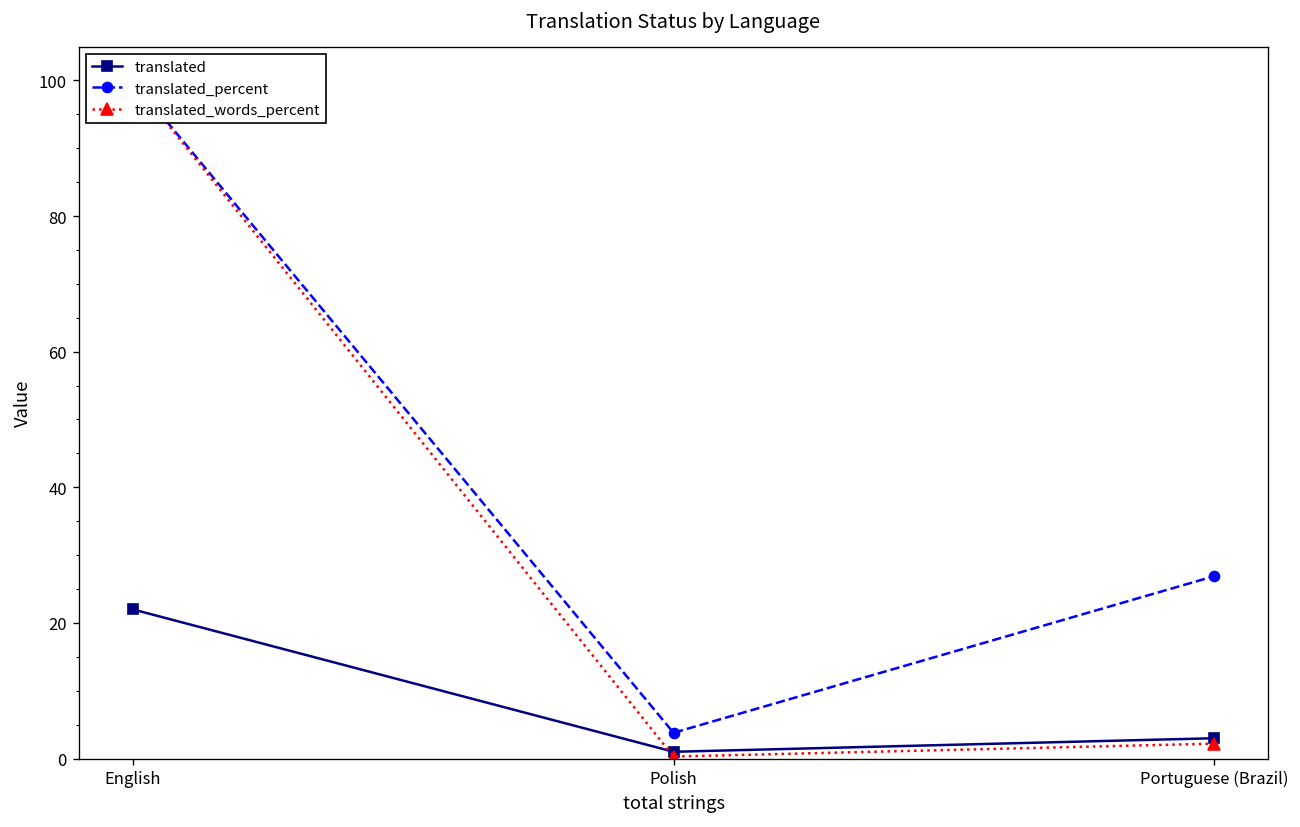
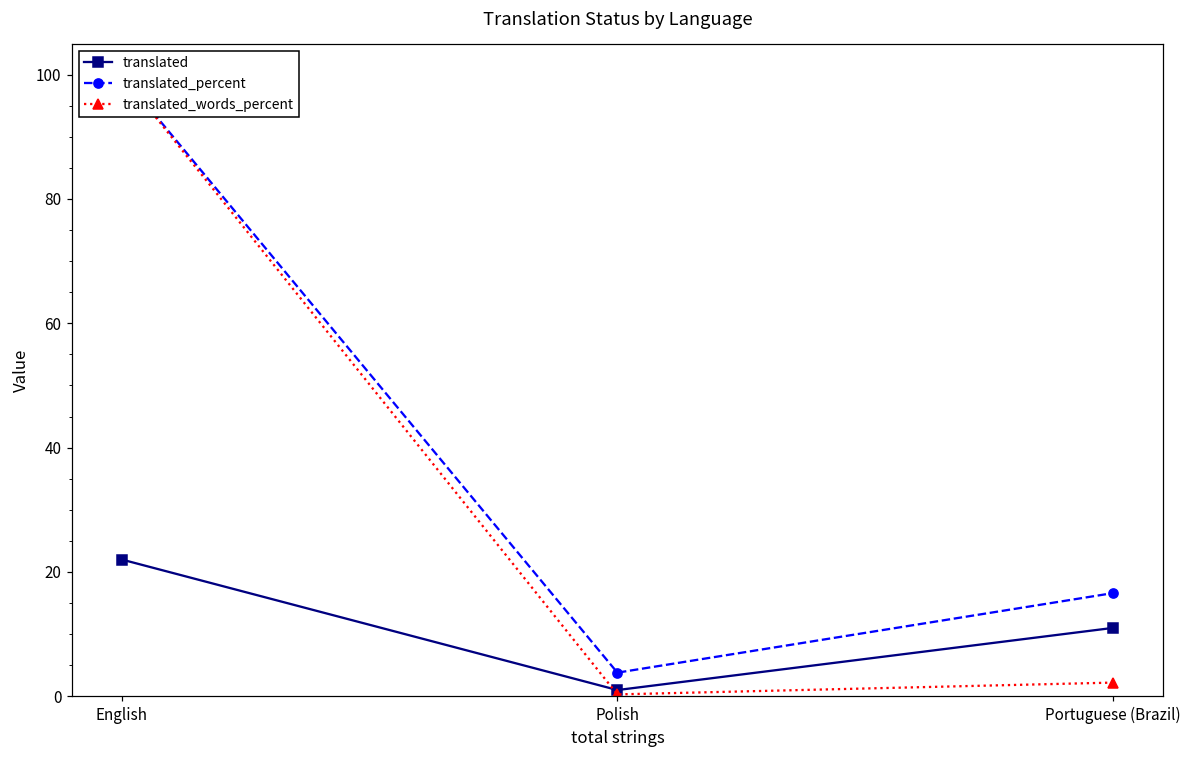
  {
    "translated": {
      "English": 22,
      "Polish": 1,
-     "Portuguese (Brazil)": 3
+     "Portuguese (Brazil)": 11
    },
    "translated_percent": {
      "Polish": 4,
-     "Portuguese (Brazil)": 27
+     "Portuguese (Brazil)": 17
    },
    "translated_words_percent": {
      "Polish": 0,
      "Portuguese (Brazil)": 2
    }
  }
